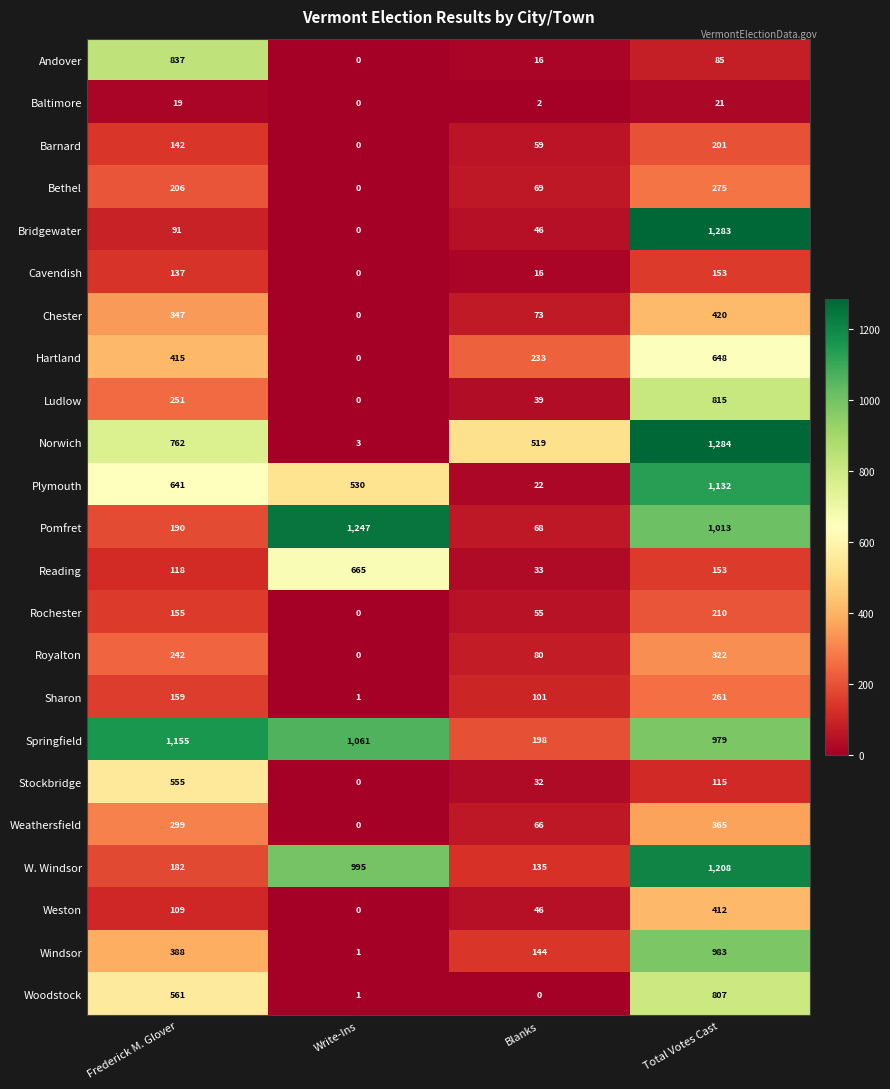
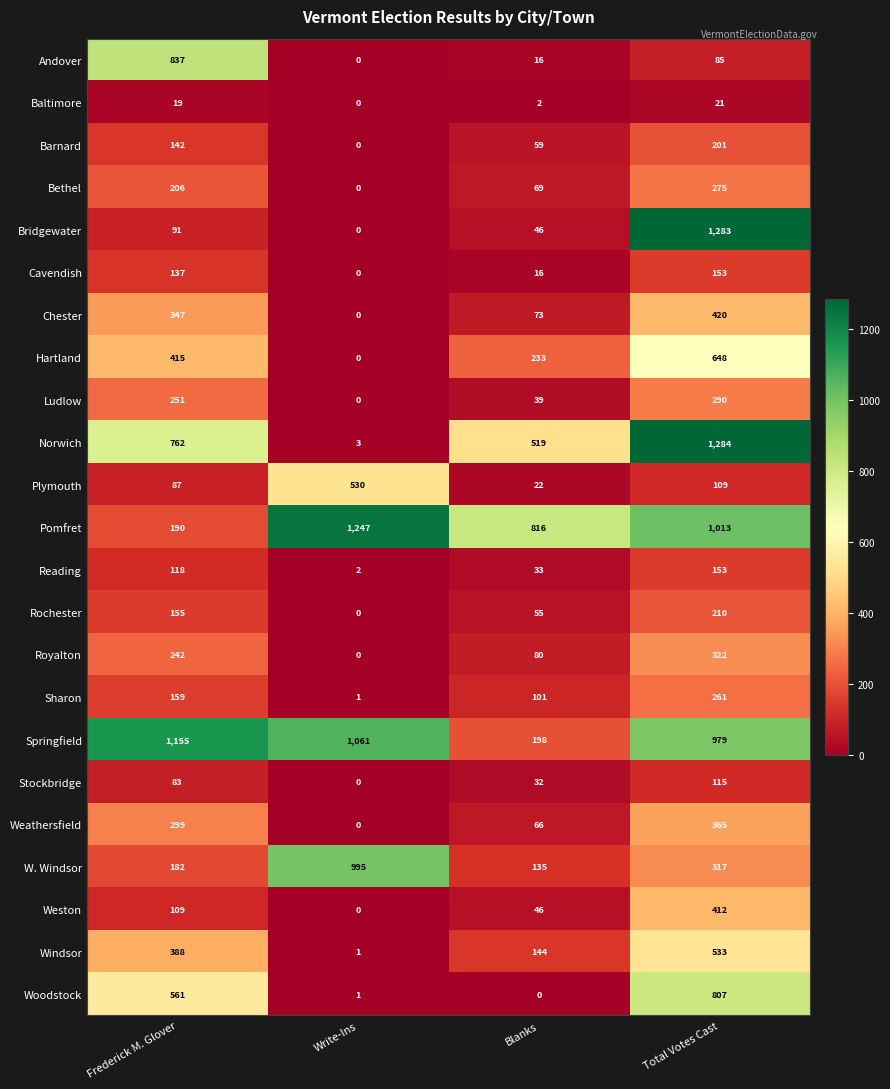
  {
    "Andover": {
      "Frederick M. Glover": "837",
      "Write-Ins": "0",
      "Blanks": "16",
      "Total Votes Cast": "85"
    },
    "Baltimore": {
      "Frederick M. Glover": "19",
      "Write-Ins": "0",
      "Blanks": "2",
      "Total Votes Cast": "21"
    },
    "Barnard": {
      "Frederick M. Glover": "142",
      "Write-Ins": "0",
      "Blanks": "59",
      "Total Votes Cast": "201"
    },
    "Bethel": {
      "Frederick M. Glover": "206",
      "Write-Ins": "0",
      "Blanks": "69",
      "Total Votes Cast": "275"
    },
    "Bridgewater": {
      "Frederick M. Glover": "91",
      "Write-Ins": "0",
      "Blanks": "46",
      "Total Votes Cast": "1,283"
    },
    "Cavendish": {
      "Frederick M. Glover": "137",
      "Write-Ins": "0",
      "Blanks": "16",
      "Total Votes Cast": "153"
    },
    "Chester": {
      "Frederick M. Glover": "347",
      "Write-Ins": "0",
      "Blanks": "73",
      "Total Votes Cast": "420"
    },
    "Hartland": {
      "Frederick M. Glover": "415",
      "Write-Ins": "0",
      "Blanks": "233",
      "Total Votes Cast": "648"
    },
    "Ludlow": {
      "Frederick M. Glover": "251",
      "Write-Ins": "0",
      "Blanks": "39",
-     "Total Votes Cast": "815"
+     "Total Votes Cast": "290"
    },
    "Norwich": {
      "Frederick M. Glover": "762",
      "Write-Ins": "3",
      "Blanks": "519",
      "Total Votes Cast": "1,284"
    },
    "Plymouth": {
-     "Frederick M. Glover": "641",
+     "Frederick M. Glover": "87",
      "Write-Ins": "530",
      "Blanks": "22",
-     "Total Votes Cast": "1,132"
+     "Total Votes Cast": "109"
    },
    "Pomfret": {
      "Frederick M. Glover": "190",
      "Write-Ins": "1,247",
-     "Blanks": "68",
+     "Blanks": "816",
      "Total Votes Cast": "1,013"
    },
    "Reading": {
      "Frederick M. Glover": "118",
-     "Write-Ins": "665",
+     "Write-Ins": "2",
      "Blanks": "33",
      "Total Votes Cast": "153"
    },
    "Rochester": {
      "Frederick M. Glover": "155",
      "Write-Ins": "0",
      "Blanks": "55",
      "Total Votes Cast": "210"
    },
    "Royalton": {
      "Frederick M. Glover": "242",
      "Write-Ins": "0",
      "Blanks": "80",
      "Total Votes Cast": "322"
    },
    "Sharon": {
      "Frederick M. Glover": "159",
      "Write-Ins": "1",
      "Blanks": "101",
      "Total Votes Cast": "261"
    },
    "Springfield": {
      "Frederick M. Glover": "1,155",
      "Write-Ins": "1,061",
      "Blanks": "198",
      "Total Votes Cast": "979"
    },
    "Stockbridge": {
-     "Frederick M. Glover": "555",
+     "Frederick M. Glover": "83",
      "Write-Ins": "0",
      "Blanks": "32",
      "Total Votes Cast": "115"
    },
    "Weathersfield": {
      "Frederick M. Glover": "299",
      "Write-Ins": "0",
      "Blanks": "66",
      "Total Votes Cast": "365"
    },
    "W. Windsor": {
      "Frederick M. Glover": "182",
      "Write-Ins": "995",
      "Blanks": "135",
-     "Total Votes Cast": "1,208"
+     "Total Votes Cast": "317"
    },
    "Weston": {
      "Frederick M. Glover": "109",
      "Write-Ins": "0",
      "Blanks": "46",
      "Total Votes Cast": "412"
    },
    "Windsor": {
      "Frederick M. Glover": "388",
      "Write-Ins": "1",
      "Blanks": "144",
-     "Total Votes Cast": "983"
+     "Total Votes Cast": "533"
    },
    "Woodstock": {
      "Frederick M. Glover": "561",
      "Write-Ins": "1",
      "Blanks": "0",
      "Total Votes Cast": "807"
    }
  }
